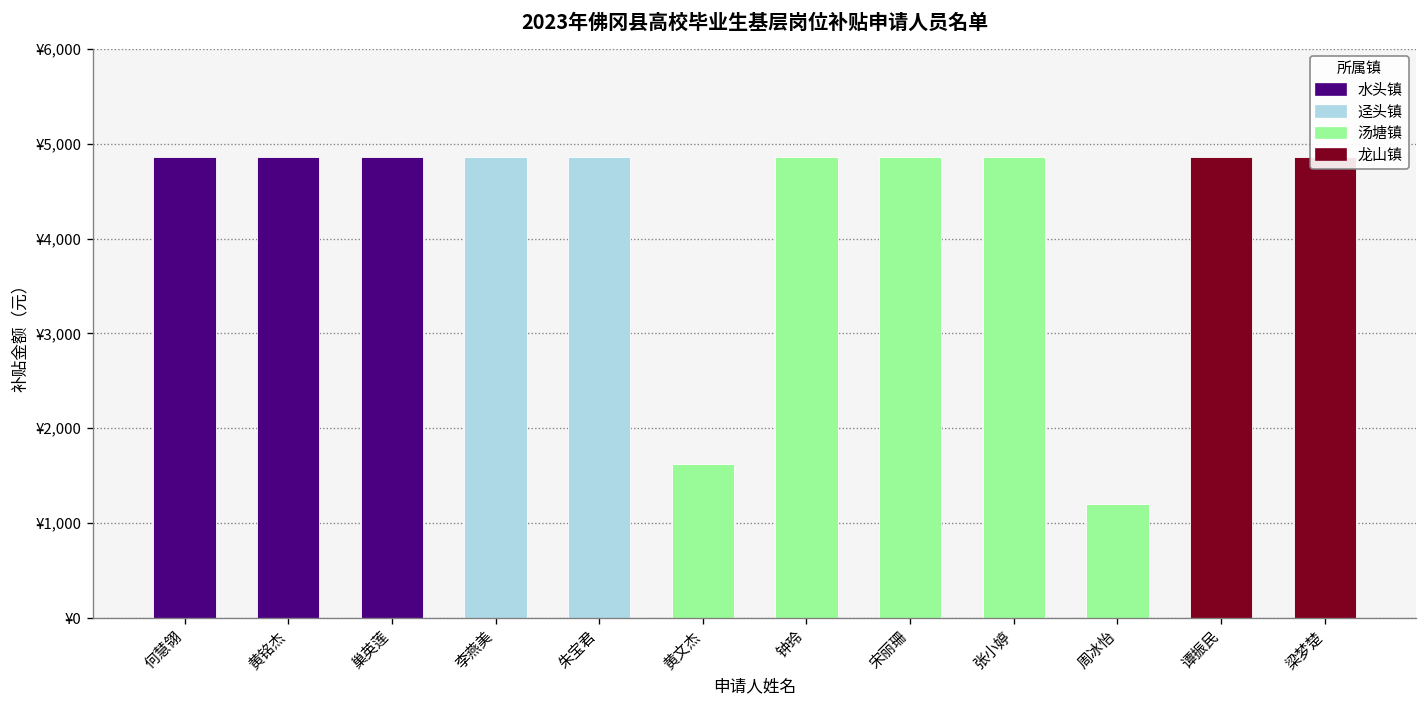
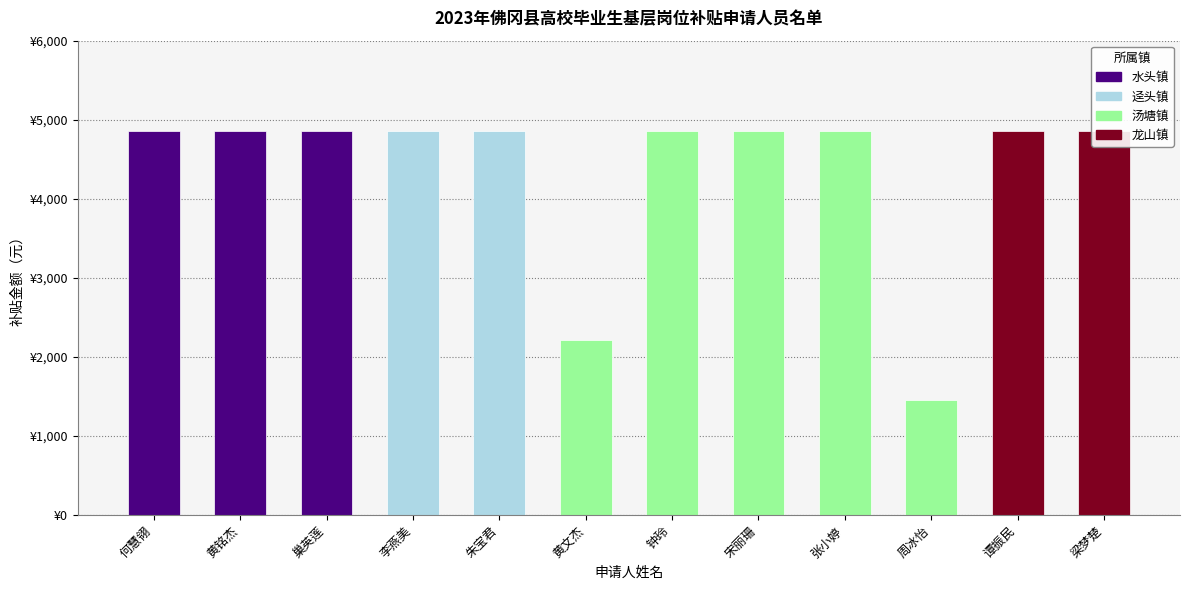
  {
    "何慧翎": "¥4,900",
    "黄铭杰": "¥4,900",
    "巢英莲": "¥4,900",
    "李燕美": "¥4,900",
    "朱宝君": "¥4,900",
-   "黄文杰": "¥1,600",
+   "黄文杰": "¥2,200",
    "钟玲": "¥4,900",
    "宋丽珊": "¥4,900",
    "张小婷": "¥4,900",
-   "周冰怡": "¥1,200",
+   "周冰怡": "¥1,500",
    "谭振民": "¥4,900"
  }
